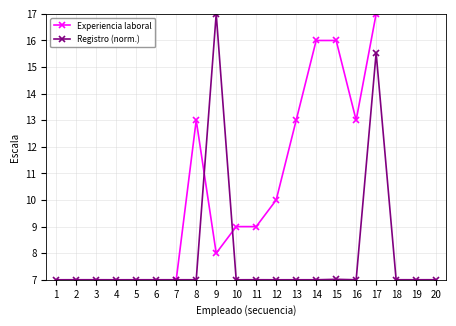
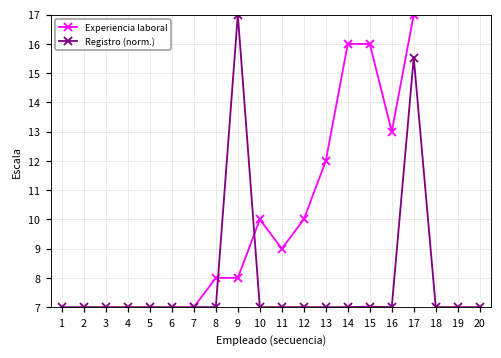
  {
    "Experiencia laboral": {
-     "8": 13,
+     "8": 8,
      "9": 8,
-     "10": 9,
+     "10": 10,
      "11": 9,
      "12": 10,
-     "13": 13,
+     "13": 12,
      "14": 16,
      "15": 16,
      "16": 13,
      "17": 17
    },
    "Registro (norm.)": {
      "1": 7,
      "2": 7,
      "3": 7,
      "4": 7,
      "5": 7,
      "6": 7,
      "8": 7,
      "9": 17,
      "10": 7,
      "11": 7,
      "12": 7,
      "13": 7,
      "14": 7,
      "15": 7,
      "16": 7,
      "17": 15.5,
      "18": 7,
      "19": 7,
      "20": 7
    }
  }
